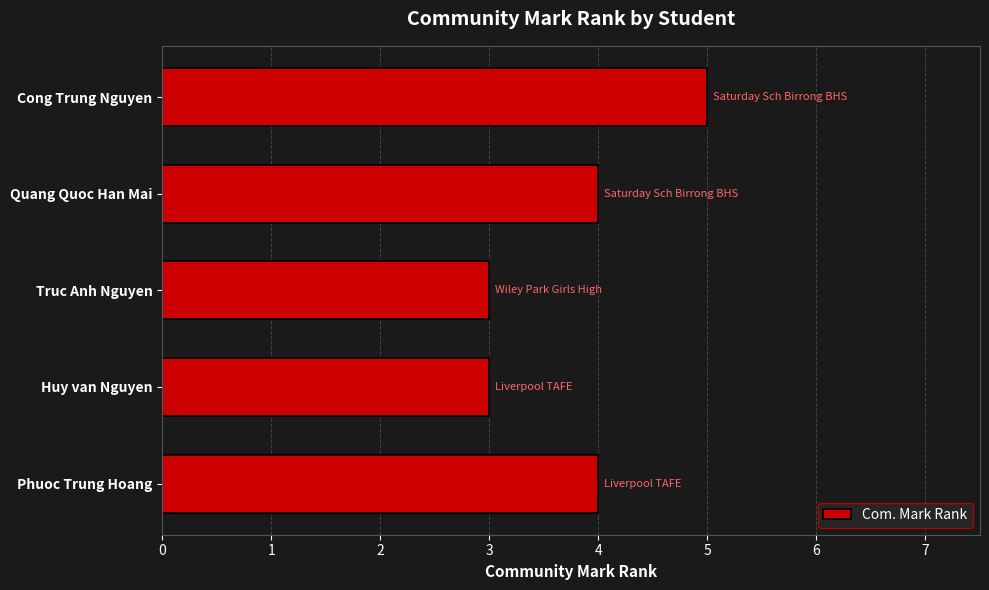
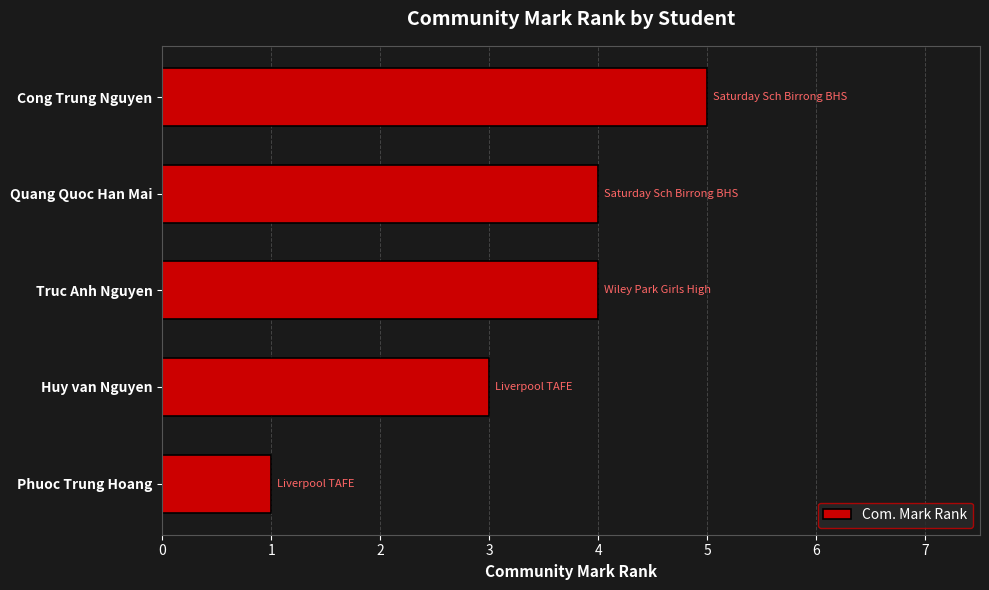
  {
    "Cong Trung Nguyen": 5,
    "Quang Quoc Han Mai": 4,
-   "Truc Anh Nguyen": 3,
+   "Truc Anh Nguyen": 4,
    "Huy van Nguyen": 3,
-   "Phuoc Trung Hoang": 4
+   "Phuoc Trung Hoang": 1
  }
